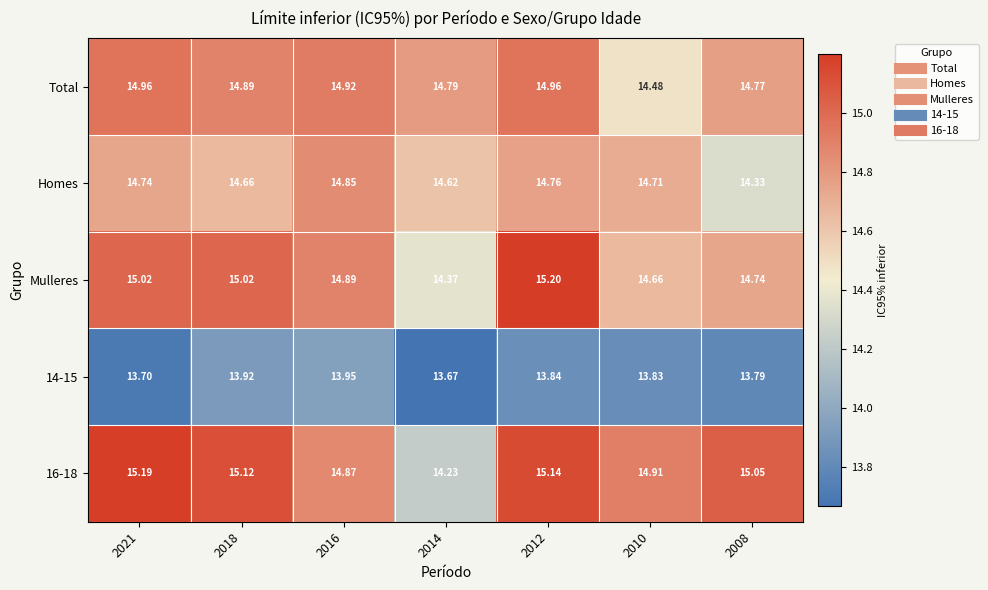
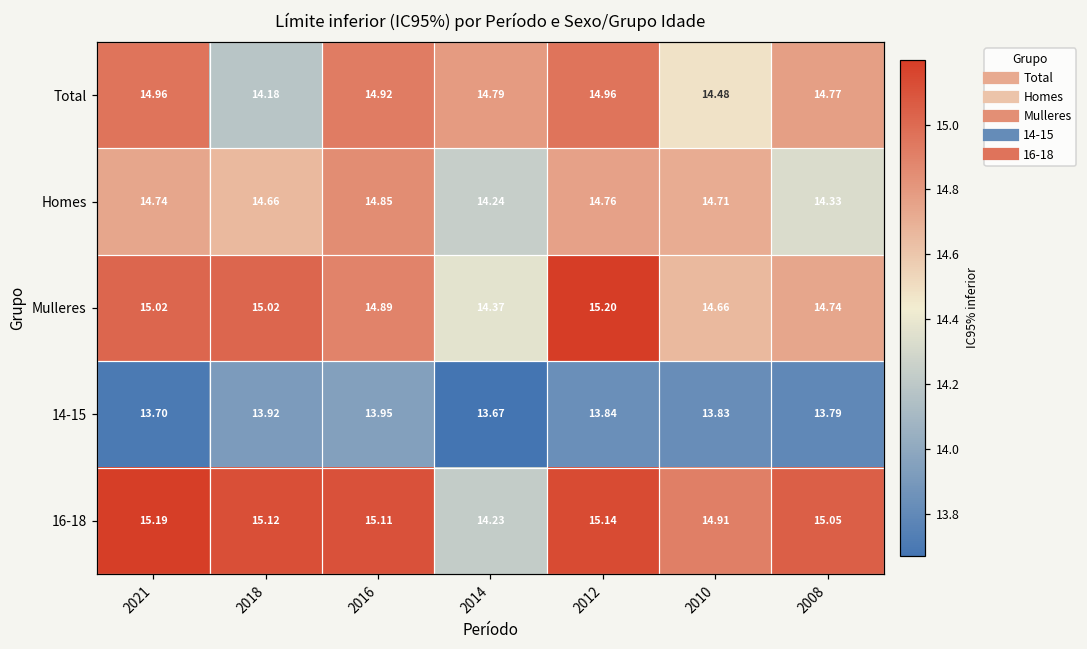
  {
    "Total": {
      "2021": 14.96,
-     "2018": 14.89,
+     "2018": 14.18,
      "2016": 14.92,
      "2014": 14.79,
      "2012": 14.96,
      "2010": 14.48,
      "2008": 14.77
    },
    "Homes": {
      "2021": 14.74,
      "2018": 14.66,
      "2016": 14.85,
-     "2014": 14.62,
+     "2014": 14.24,
      "2012": 14.76,
      "2010": 14.71,
      "2008": 14.33
    },
    "Mulleres": {
      "2021": 15.02,
      "2018": 15.02,
      "2016": 14.89,
      "2014": 14.37,
      "2012": 15.20,
      "2010": 14.66,
      "2008": 14.74
    },
    "14-15": {
      "2021": 13.70,
      "2018": 13.92,
      "2016": 13.95,
      "2014": 13.67,
      "2012": 13.84,
      "2010": 13.83,
      "2008": 13.79
    },
    "16-18": {
      "2021": 15.19,
      "2018": 15.12,
-     "2016": 14.87,
+     "2016": 15.11,
      "2014": 14.23,
      "2012": 15.14,
      "2010": 14.91,
      "2008": 15.05
    }
  }
